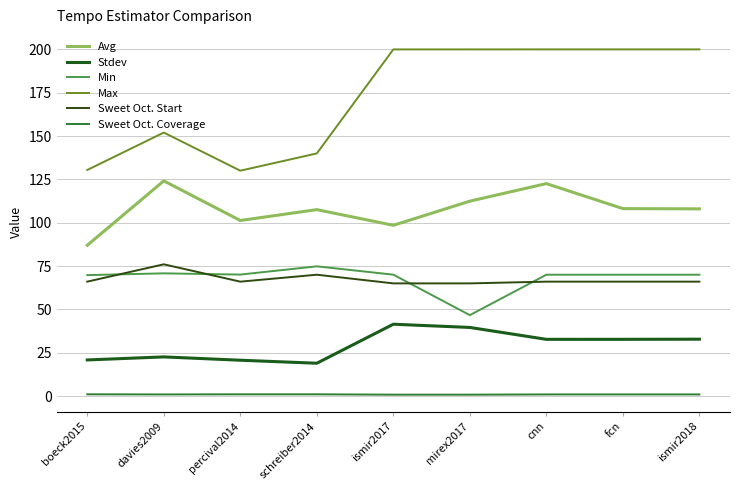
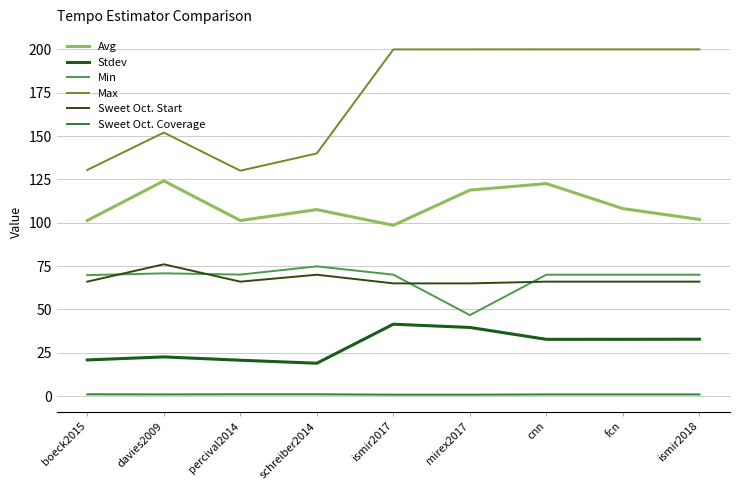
  {
    "Avg": {
-     "boeck2015": 87,
+     "boeck2015": 101,
      "davies2009": 124,
      "percival2014": 101,
      "schreiber2014": 108,
      "ismir2017": 99,
-     "mirex2017": 112,
+     "mirex2017": 119,
      "cnn": 123,
      "fcn": 108,
-     "ismir2018": 108
+     "ismir2018": 102
    }
  }
